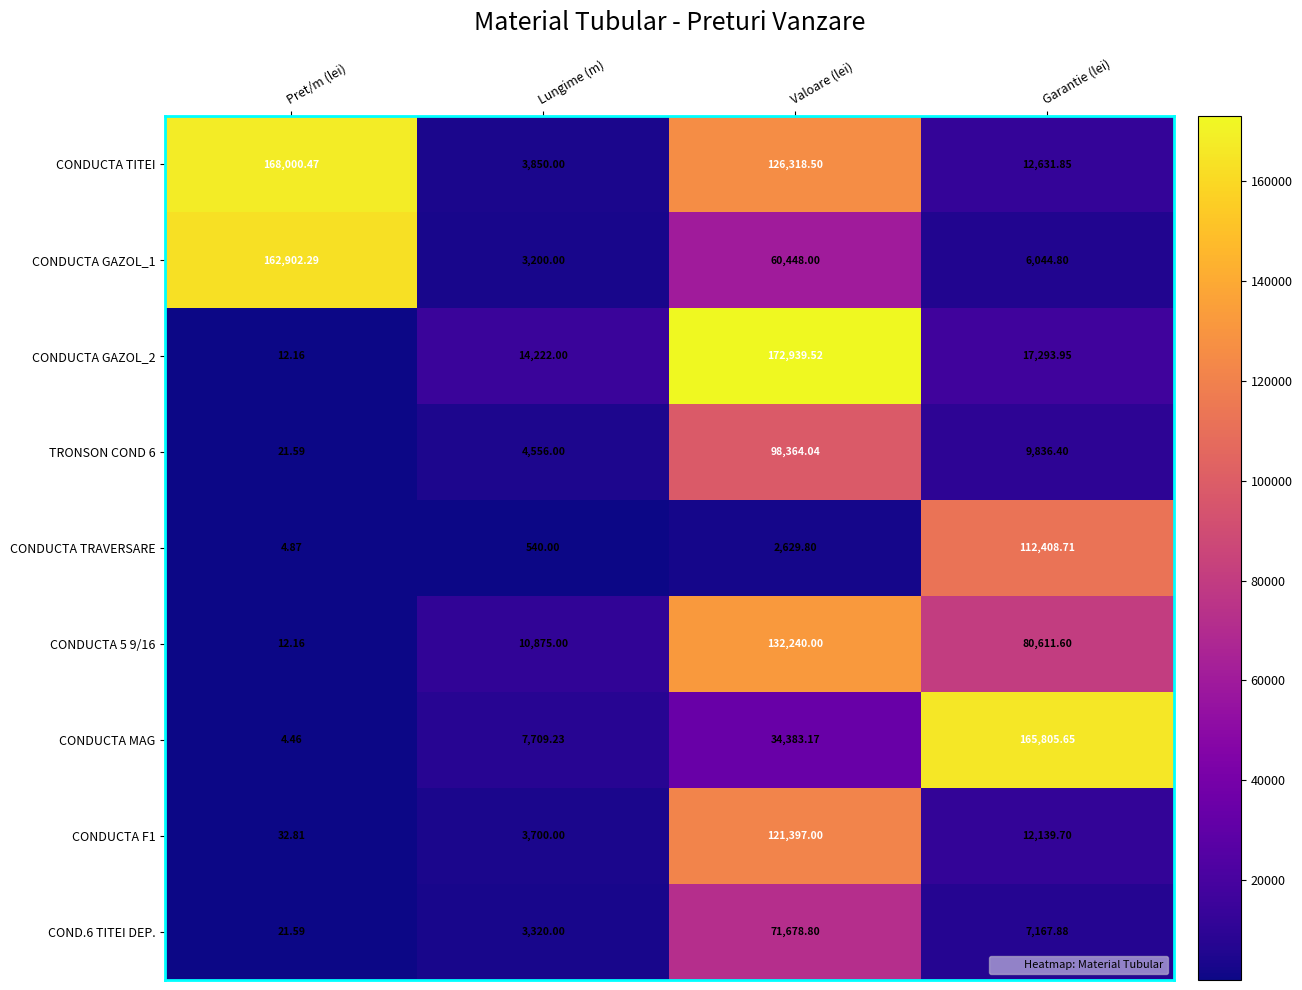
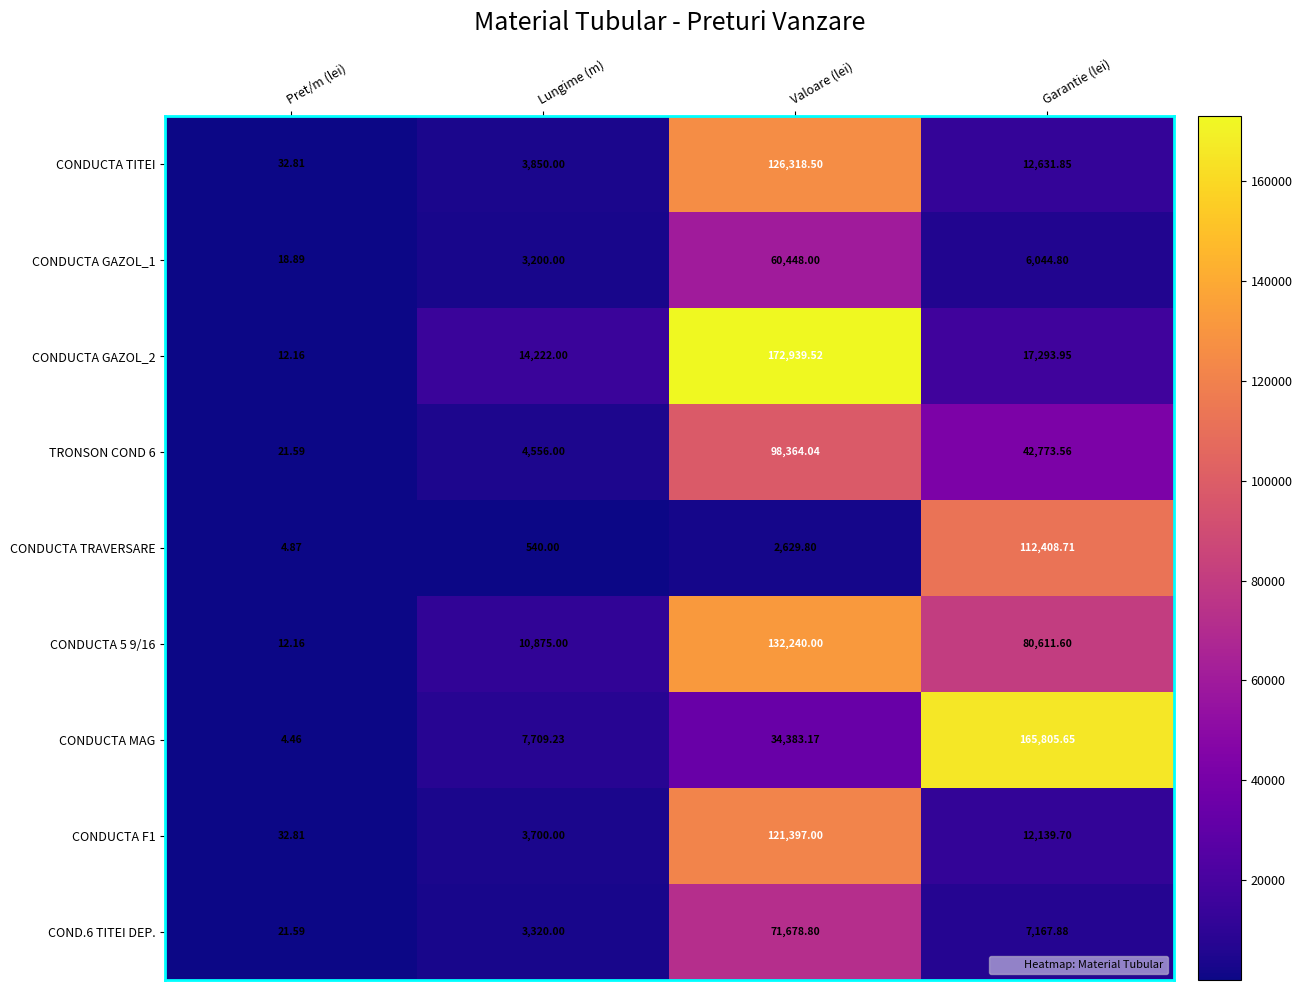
  {
    "CONDUCTA TITEI": {
-     "Pret/m (lei)": "168,000.47",
+     "Pret/m (lei)": "32.81",
      "Lungime (m)": "3,850.00",
      "Valoare (lei)": "126,318.50",
      "Garantie (lei)": "12,631.85"
    },
    "CONDUCTA GAZOL_1": {
-     "Pret/m (lei)": "162,902.29",
+     "Pret/m (lei)": "18.89",
      "Lungime (m)": "3,200.00",
      "Valoare (lei)": "60,448.00",
      "Garantie (lei)": "6,044.80"
    },
    "CONDUCTA GAZOL_2": {
      "Pret/m (lei)": "12.16",
      "Lungime (m)": "14,222.00",
      "Valoare (lei)": "172,939.52",
      "Garantie (lei)": "17,293.95"
    },
    "TRONSON COND 6": {
      "Pret/m (lei)": "21.59",
      "Lungime (m)": "4,556.00",
      "Valoare (lei)": "98,364.04",
-     "Garantie (lei)": "9,836.40"
+     "Garantie (lei)": "42,773.56"
    },
    "CONDUCTA TRAVERSARE": {
      "Pret/m (lei)": "4.87",
      "Lungime (m)": "540.00",
      "Valoare (lei)": "2,629.80",
      "Garantie (lei)": "112,408.71"
    },
    "CONDUCTA 5 9/16": {
      "Pret/m (lei)": "12.16",
      "Lungime (m)": "10,875.00",
      "Valoare (lei)": "132,240.00",
      "Garantie (lei)": "80,611.60"
    },
    "CONDUCTA MAG": {
      "Pret/m (lei)": "4.46",
      "Lungime (m)": "7,709.23",
      "Valoare (lei)": "34,383.17",
      "Garantie (lei)": "165,805.65"
    },
    "CONDUCTA F1": {
      "Pret/m (lei)": "32.81",
      "Lungime (m)": "3,700.00",
      "Valoare (lei)": "121,397.00",
      "Garantie (lei)": "12,139.70"
    },
    "COND.6 TITEI DEP.": {
      "Pret/m (lei)": "21.59",
      "Lungime (m)": "3,320.00",
      "Valoare (lei)": "71,678.80",
      "Garantie (lei)": "7,167.88"
    }
  }
